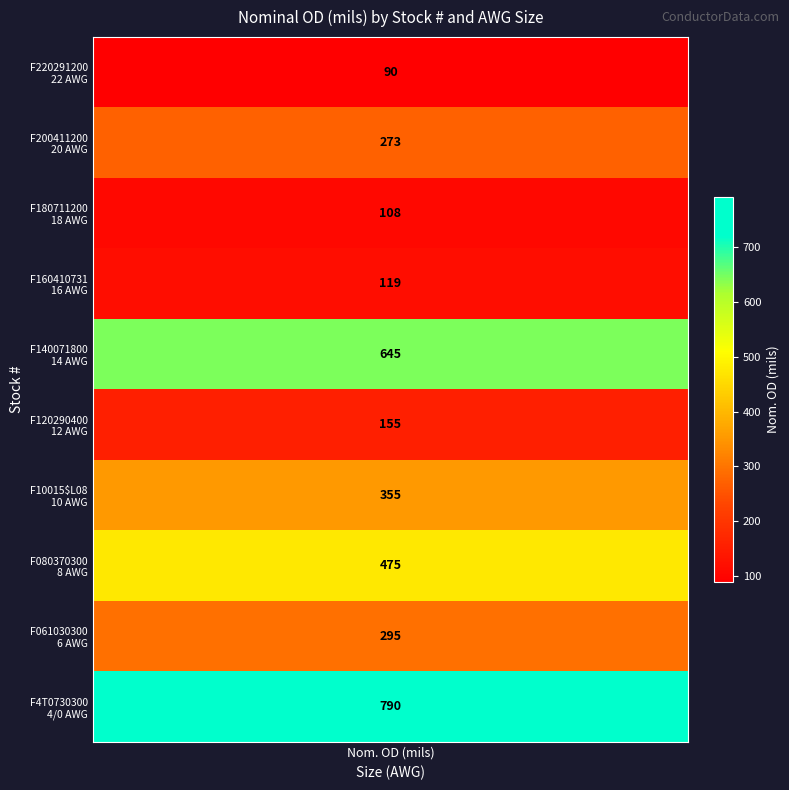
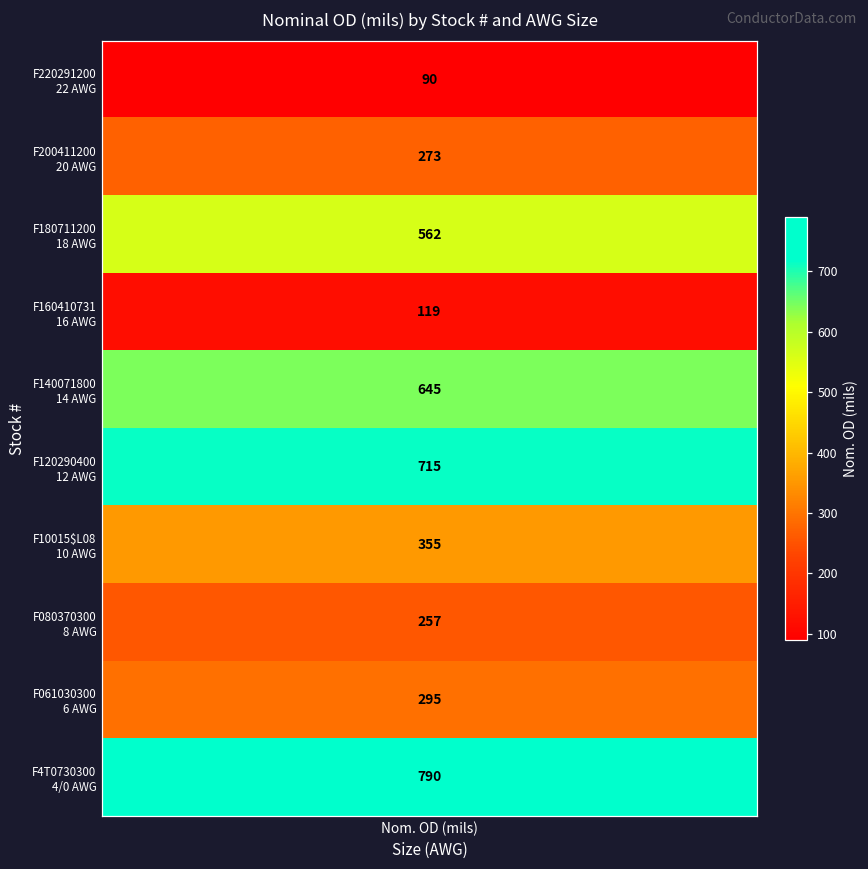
  {
    "F220291200 22 AWG": {
      "Nom. OD (mils)": 90
    },
    "F200411200 20 AWG": {
      "Nom. OD (mils)": 273
    },
    "F180711200 18 AWG": {
-     "Nom. OD (mils)": 108
+     "Nom. OD (mils)": 562
    },
    "F160410731 16 AWG": {
      "Nom. OD (mils)": 119
    },
    "F140071800 14 AWG": {
      "Nom. OD (mils)": 645
    },
    "F120290400 12 AWG": {
-     "Nom. OD (mils)": 155
+     "Nom. OD (mils)": 715
    },
    "F10015$L08 10 AWG": {
      "Nom. OD (mils)": 355
    },
    "F080370300 8 AWG": {
-     "Nom. OD (mils)": 475
+     "Nom. OD (mils)": 257
    },
    "F061030300 6 AWG": {
      "Nom. OD (mils)": 295
    },
    "F4T0730300 4/0 AWG": {
      "Nom. OD (mils)": 790
    }
  }
